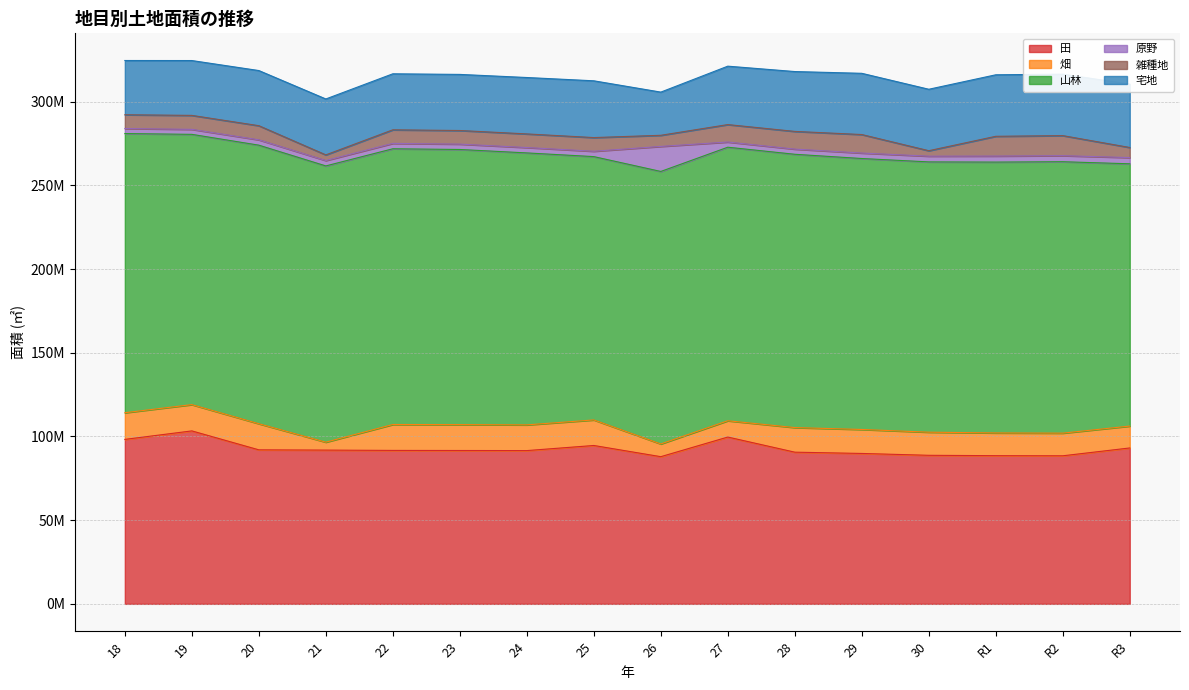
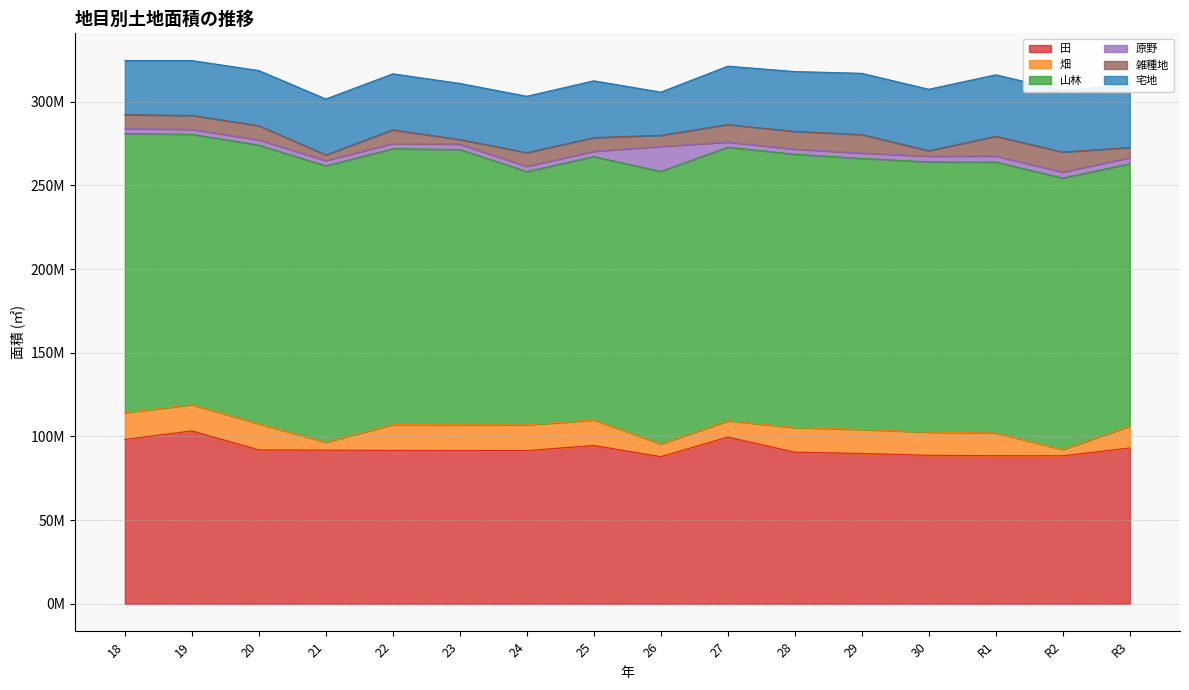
  {
    "田": {
      "18": 98000000,
      "19": 103000000,
      "20": 92000000,
      "21": 92000000,
      "22": 92000000,
      "23": 92000000,
      "24": 92000000,
      "25": 95000000,
      "26": 88000000,
      "27": 100000000,
      "28": 91000000,
      "29": 90000000,
      "30": 89000000,
      "R1": 89000000,
      "R2": 88000000,
      "R3": 93000000
    },
    "畑": {
      "18": 16000000,
      "19": 16000000,
      "20": 16000000,
      "21": 5000000,
      "22": 15000000,
      "23": 15000000,
      "24": 15000000,
      "25": 15000000,
      "26": 8000000,
      "27": 10000000,
      "28": 15000000,
      "29": 14000000,
      "30": 14000000,
      "R1": 14000000,
-     "R2": 14000000,
+     "R2": 4000000,
      "R3": 13000000
    },
    "山林": {
      "18": 167000000,
      "19": 161000000,
      "20": 166000000,
      "21": 165000000,
      "22": 165000000,
      "23": 164000000,
-     "24": 162000000,
+     "24": 151000000,
      "25": 157000000,
      "26": 163000000,
      "27": 163000000,
      "28": 163000000,
      "29": 162000000,
      "30": 161000000,
      "R1": 162000000,
      "R2": 162000000,
      "R3": 157000000
    },
    "原野": {
      "18": 3000000,
      "19": 3000000,
      "20": 3000000,
      "21": 3000000,
      "22": 3000000,
      "23": 3000000,
      "24": 3000000,
      "25": 3000000,
      "26": 15000000,
      "27": 3000000,
      "28": 3000000,
      "29": 3000000,
      "30": 3000000,
      "R1": 4000000,
      "R2": 4000000,
      "R3": 4000000
    },
    "雑種地": {
      "18": 8000000,
      "19": 8000000,
      "20": 8000000,
      "21": 3000000,
      "22": 8000000,
-     "23": 8000000,
+     "23": 3000000,
      "24": 8000000,
      "25": 8000000,
      "26": 7000000,
      "27": 10000000,
      "28": 11000000,
      "29": 11000000,
      "30": 3000000,
      "R1": 12000000,
      "R2": 12000000,
      "R3": 6000000
    },
    "宅地": {
      "18": 32000000,
      "19": 33000000,
      "20": 33000000,
      "21": 33000000,
      "22": 33000000,
      "23": 34000000,
      "24": 34000000,
      "25": 34000000,
      "26": 26000000,
      "27": 35000000,
      "28": 36000000,
      "29": 37000000,
      "30": 37000000,
      "R1": 37000000
    }
  }
